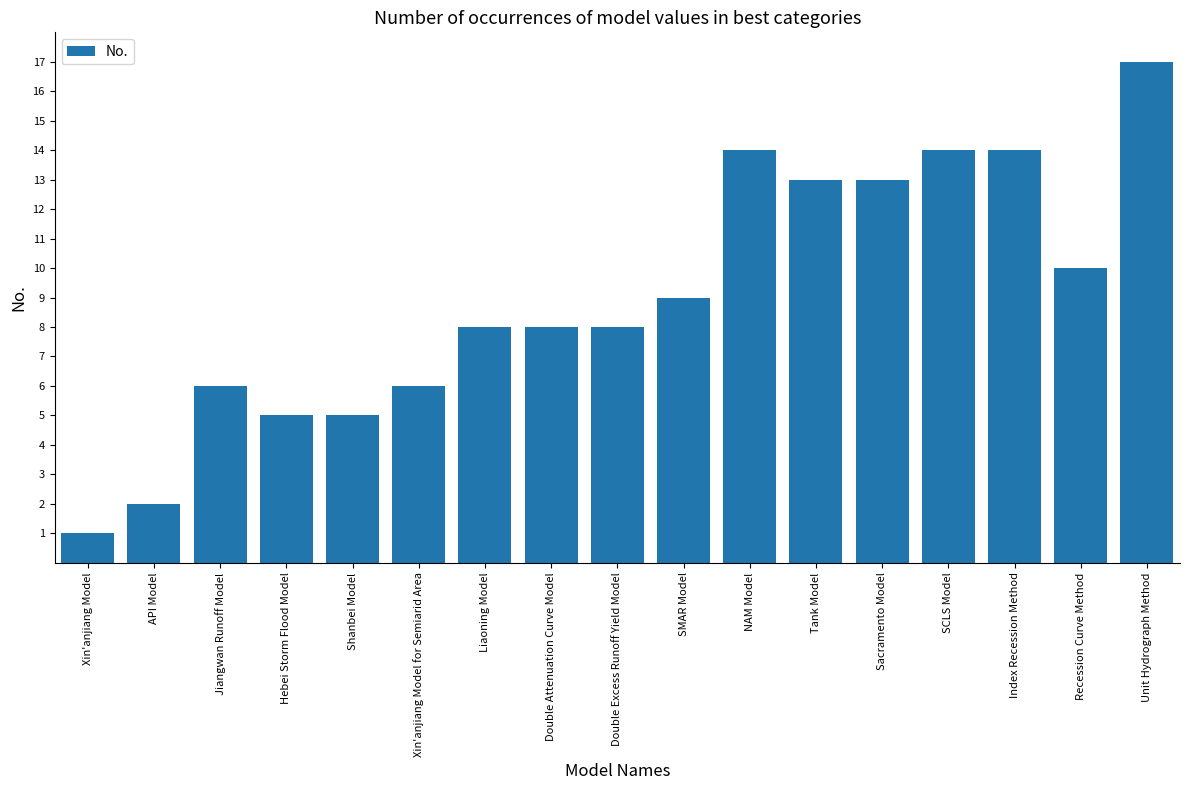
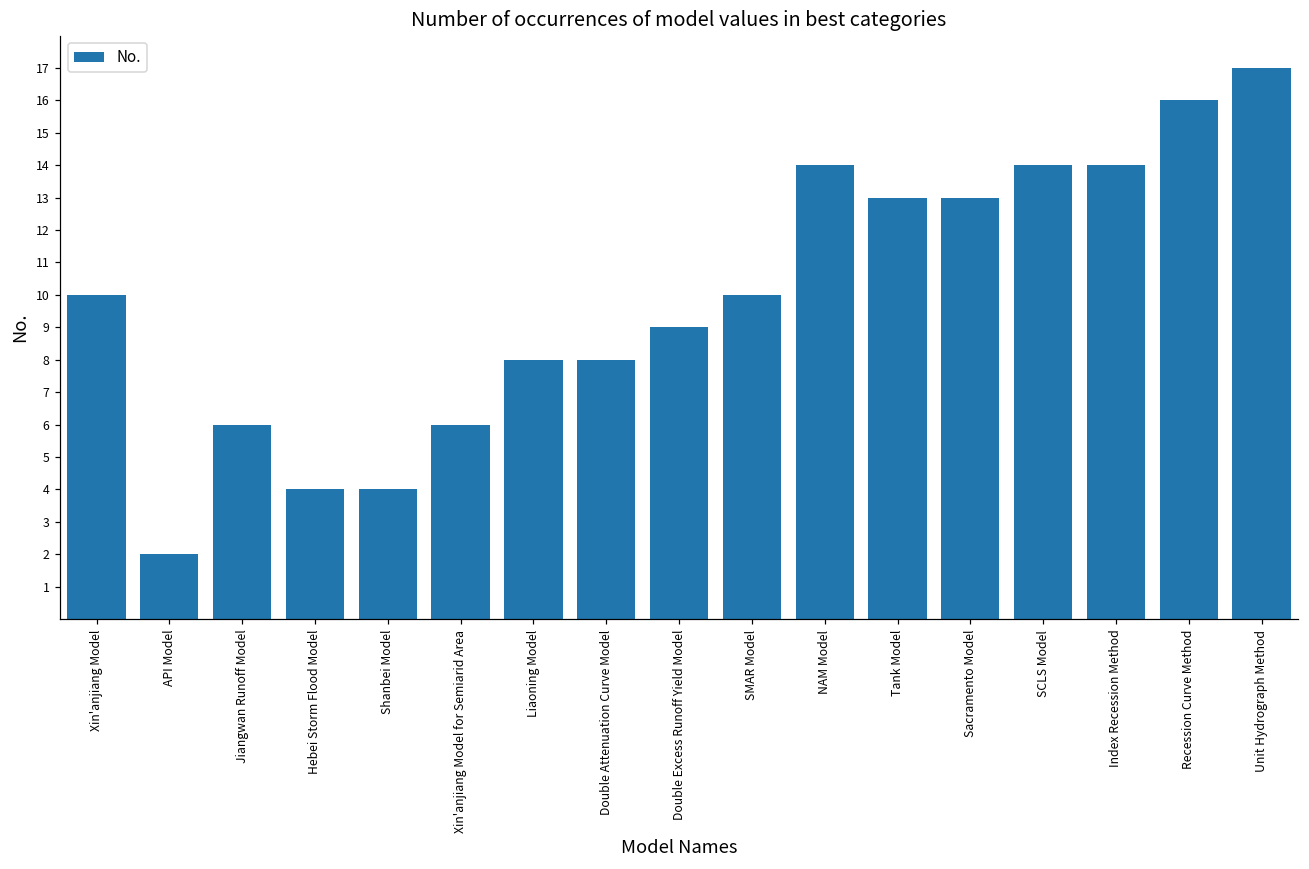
  {
-   "Xin'anjiang Model": 1,
+   "Xin'anjiang Model": 10,
    "API Model": 2,
    "Jiangwan Runoff Model": 6,
-   "Hebei Storm Flood Model": 5,
-   "Shanbei Model": 5,
+   "Hebei Storm Flood Model": 4,
+   "Shanbei Model": 4,
    "Xin'anjiang Model for Semiarid Area": 6,
    "Liaoning Model": 8,
    "Double Attenuation Curve Model": 8,
-   "Double Excess Runoff Yield Model": 8,
-   "SMAR Model": 9,
+   "Double Excess Runoff Yield Model": 9,
+   "SMAR Model": 10,
    "NAM Model": 14,
    "Tank Model": 13,
    "Sacramento Model": 13,
    "SCLS Model": 14,
    "Index Recession Method": 14,
-   "Recession Curve Method": 10,
+   "Recession Curve Method": 16,
    "Unit Hydrograph Method": 17
  }
